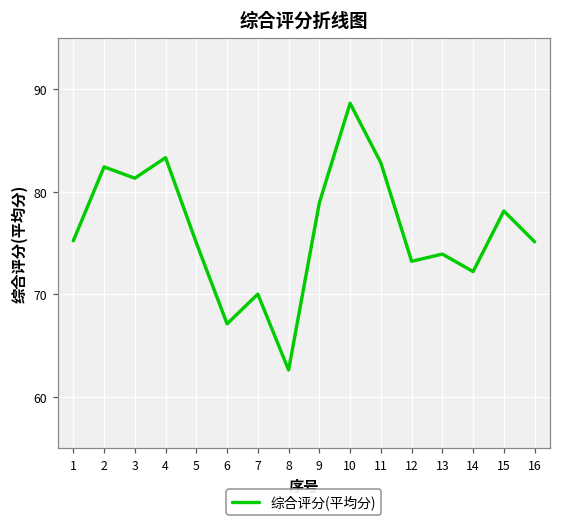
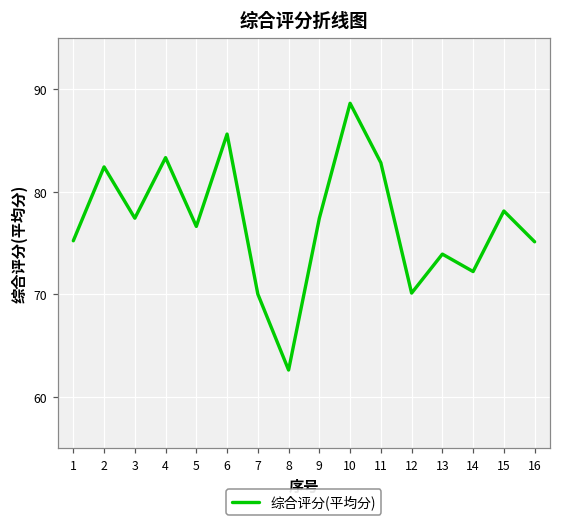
  {
    "1": 75,
    "2": 82,
-   "3": 81,
+   "3": 77,
    "4": 83,
-   "5": 75,
-   "6": 67,
+   "5": 77,
+   "6": 86,
    "7": 70,
    "8": 63,
-   "9": 79,
+   "9": 77,
    "10": 89,
    "11": 83,
-   "12": 73,
+   "12": 70,
    "13": 74,
    "14": 72,
    "15": 78,
    "16": 75
  }
